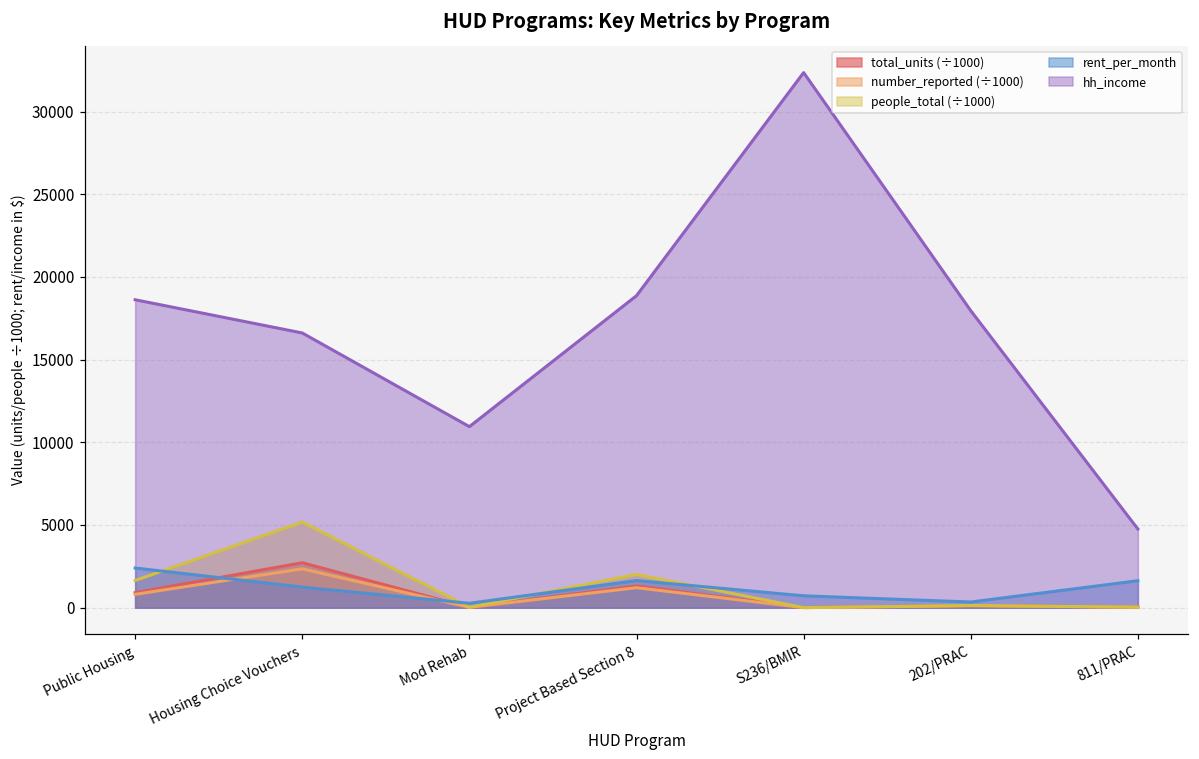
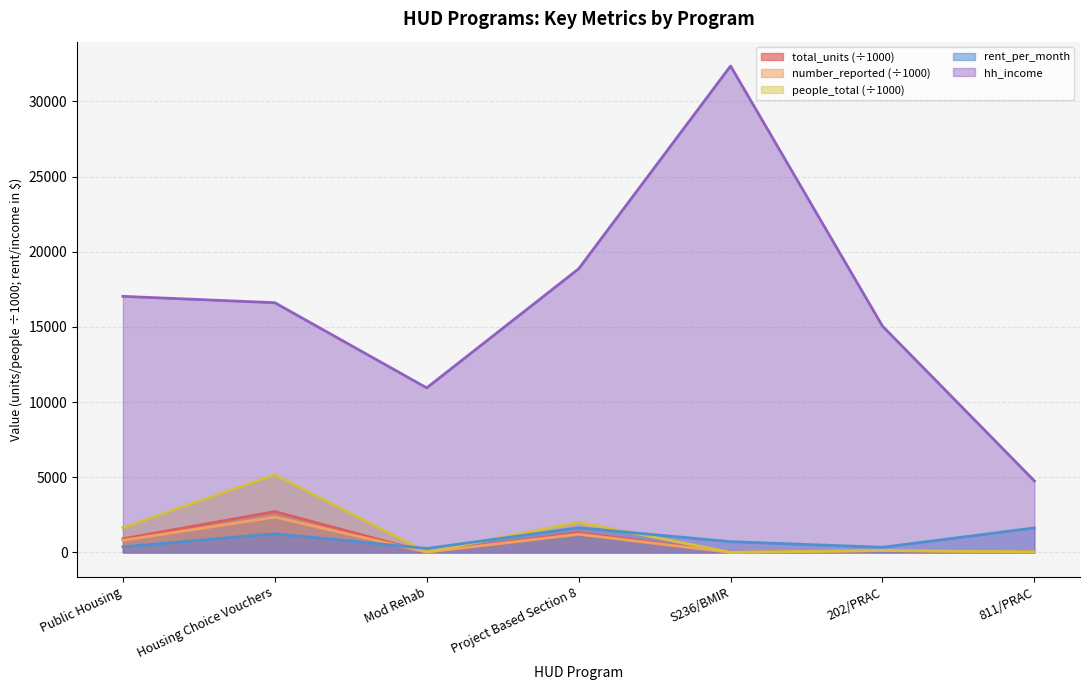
  {
    "total_units (÷1000)": {
      "Housing Choice Vouchers": 2700
    },
    "rent_per_month": {
-     "Public Housing": 2400,
+     "Public Housing": 400,
      "Housing Choice Vouchers": 1200,
      "Mod Rehab": 300,
      "Project Based Section 8": 1600,
      "S236/BMIR": 700,
      "202/PRAC": 300,
      "811/PRAC": 1600
    },
    "hh_income": {
-     "Public Housing": 18600,
+     "Public Housing": 17000,
      "Housing Choice Vouchers": 16600,
      "Mod Rehab": 10900,
      "Project Based Section 8": 18900,
      "S236/BMIR": 32400,
-     "202/PRAC": 18000,
+     "202/PRAC": 15100,
      "811/PRAC": 4800
    }
  }
